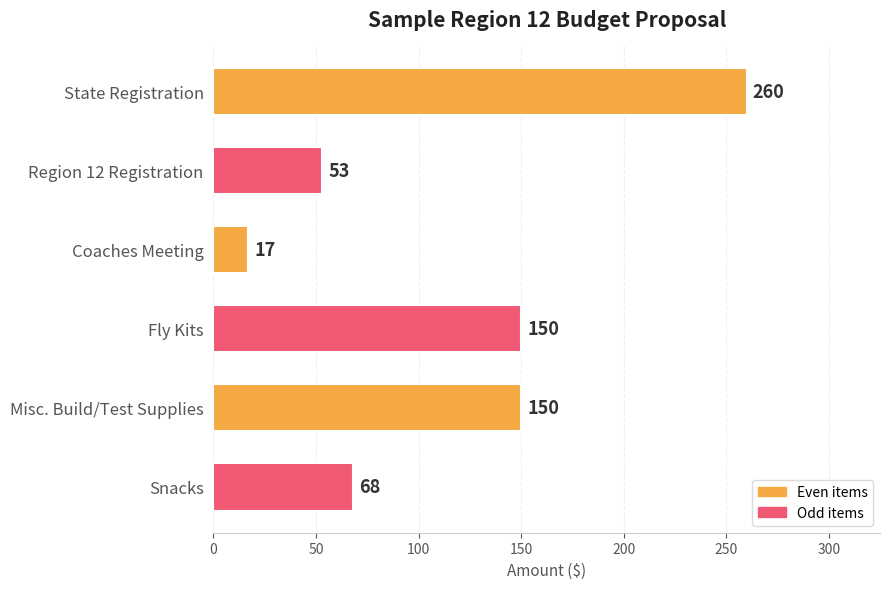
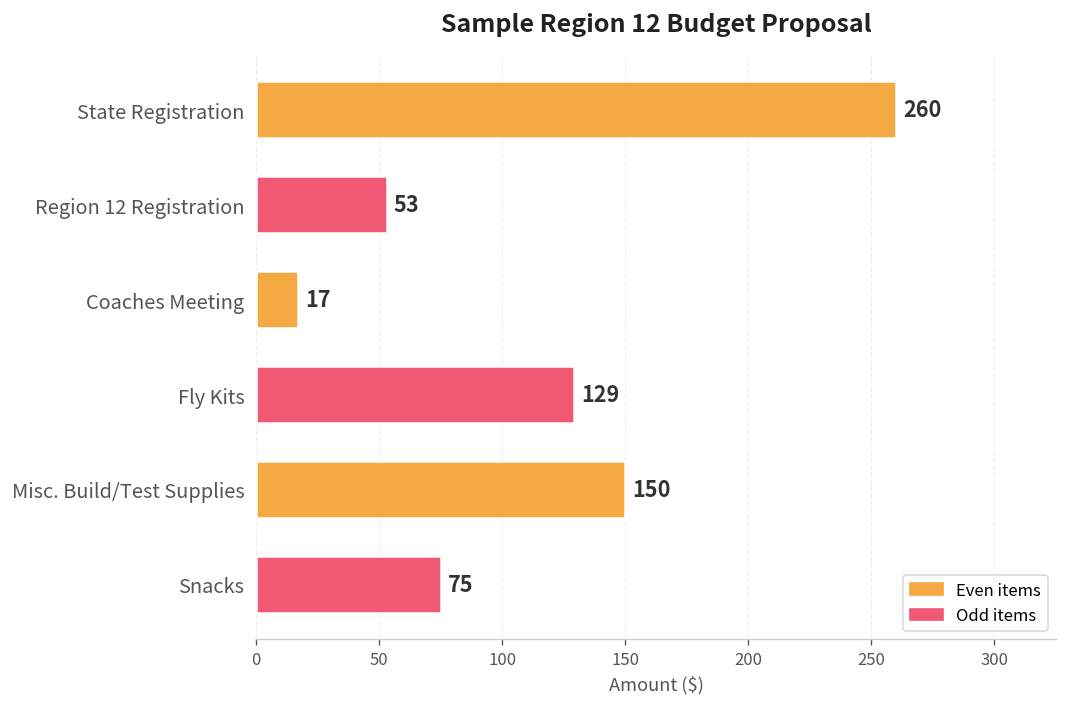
  {
    "State Registration": 260,
    "Region 12 Registration": 53,
    "Coaches Meeting": 17,
-   "Fly Kits": 150,
+   "Fly Kits": 129,
    "Misc. Build/Test Supplies": 150,
-   "Snacks": 68
+   "Snacks": 75
  }
